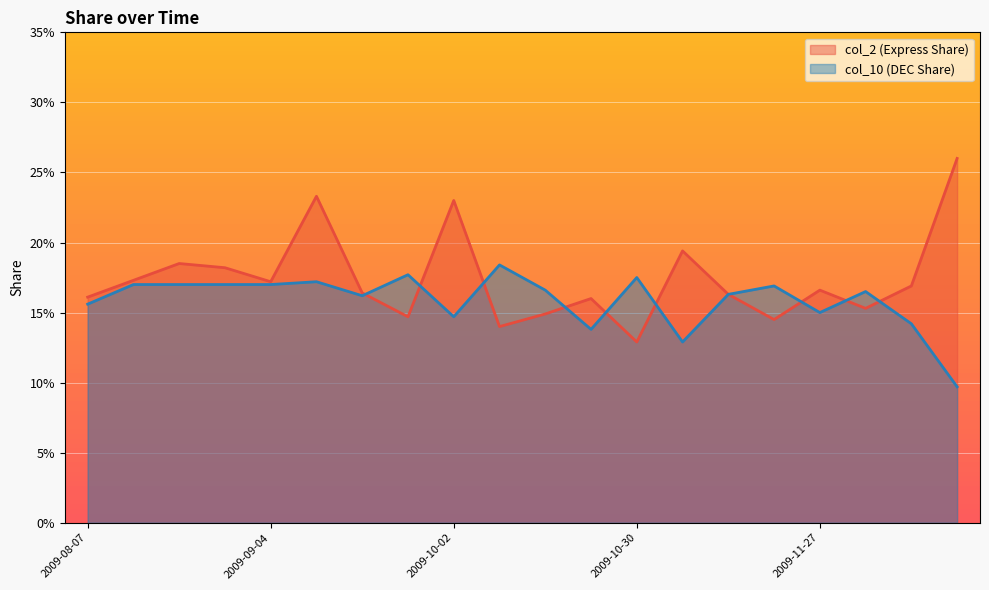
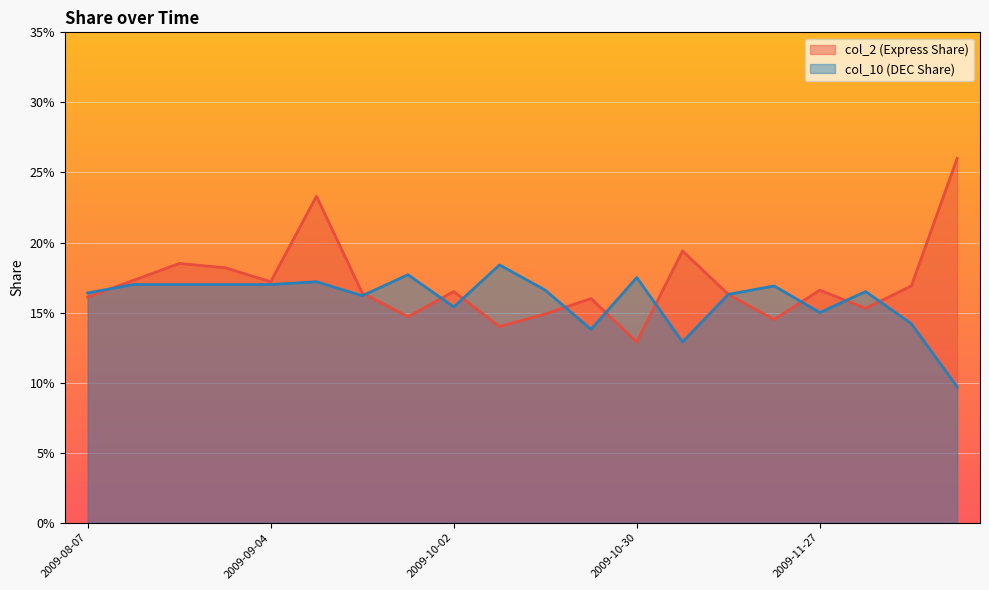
  {
    "col_2 (Express Share)": {
      "2009-08-07": "16.1%",
      "2009-09-04": "17.2%",
-     "2009-10-02": "23.0%",
+     "2009-10-02": "16.5%",
      "2009-10-30": "12.9%",
      "2009-11-27": "16.6%"
    },
    "col_10 (DEC Share)": {
-     "2009-08-07": "15.6%",
+     "2009-08-07": "16.4%",
      "2009-09-04": "17.0%",
-     "2009-10-02": "14.7%",
+     "2009-10-02": "15.4%",
      "2009-10-30": "17.5%",
      "2009-11-27": "15.0%"
    }
  }
